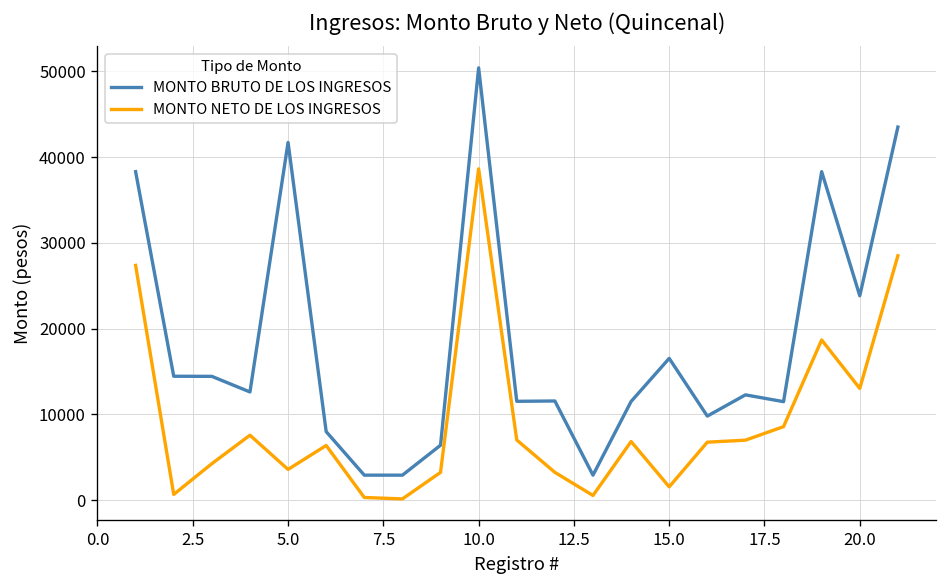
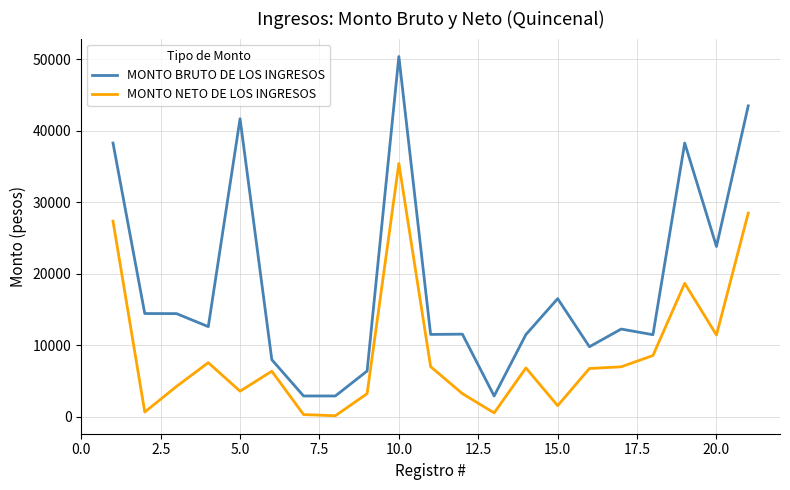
  {
    "MONTO BRUTO DE LOS INGRESOS": {
      "5.0": 42000,
      "10.0": 50000,
      "15.0": 17000,
      "20.0": 24000
    },
    "MONTO NETO DE LOS INGRESOS": {
      "5.0": 4000,
-     "10.0": 39000,
+     "10.0": 35000,
      "15.0": 2000,
-     "20.0": 13000
+     "20.0": 11000
    }
  }
